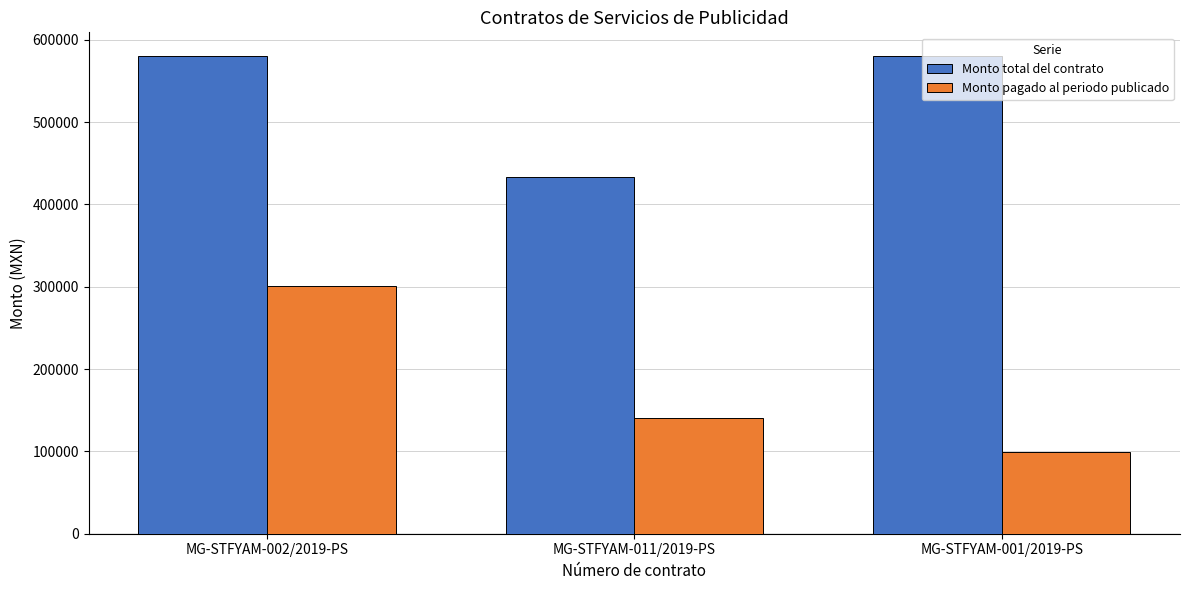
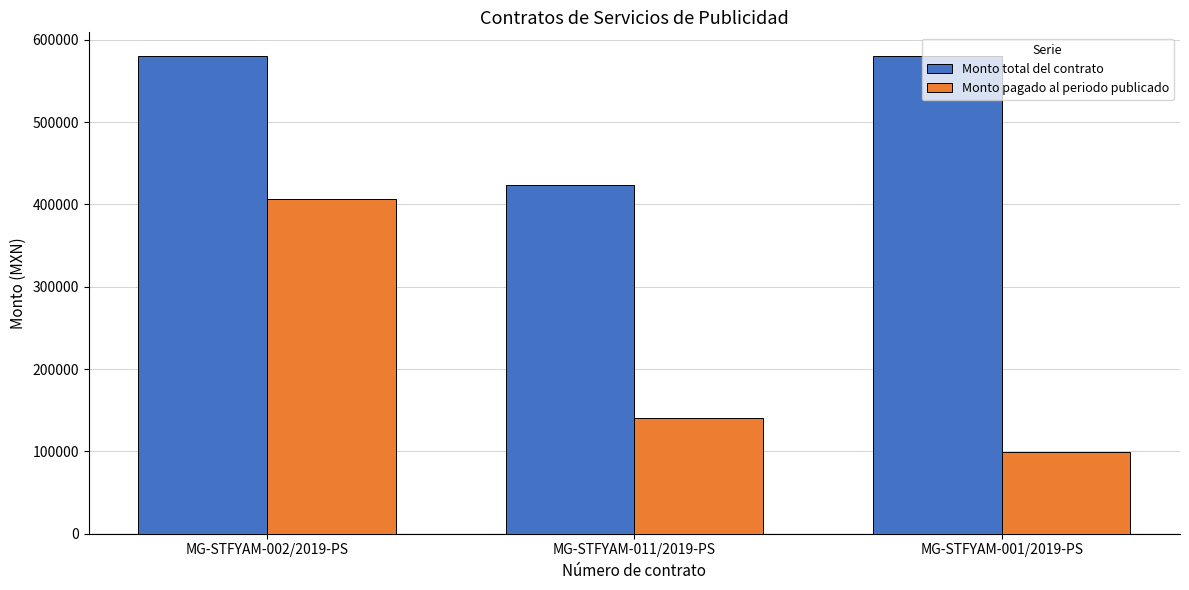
  {
    "Monto total del contrato": {
      "MG-STFYAM-002/2019-PS": 580000,
-     "MG-STFYAM-011/2019-PS": 430000
+     "MG-STFYAM-011/2019-PS": 420000
    },
    "Monto pagado al periodo publicado": {
-     "MG-STFYAM-002/2019-PS": 300000,
+     "MG-STFYAM-002/2019-PS": 410000,
      "MG-STFYAM-011/2019-PS": 140000,
      "MG-STFYAM-001/2019-PS": 100000
    }
  }
